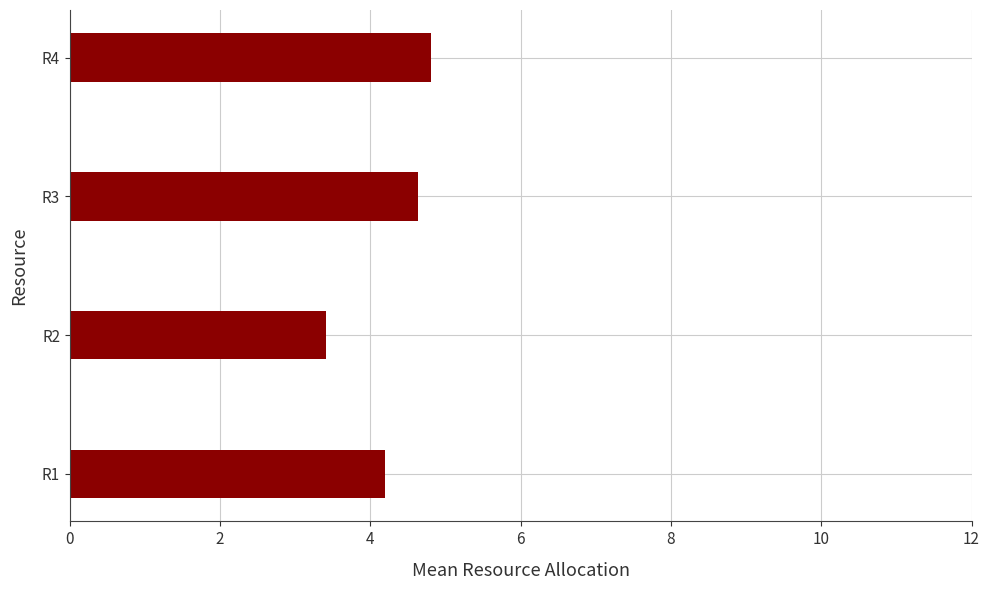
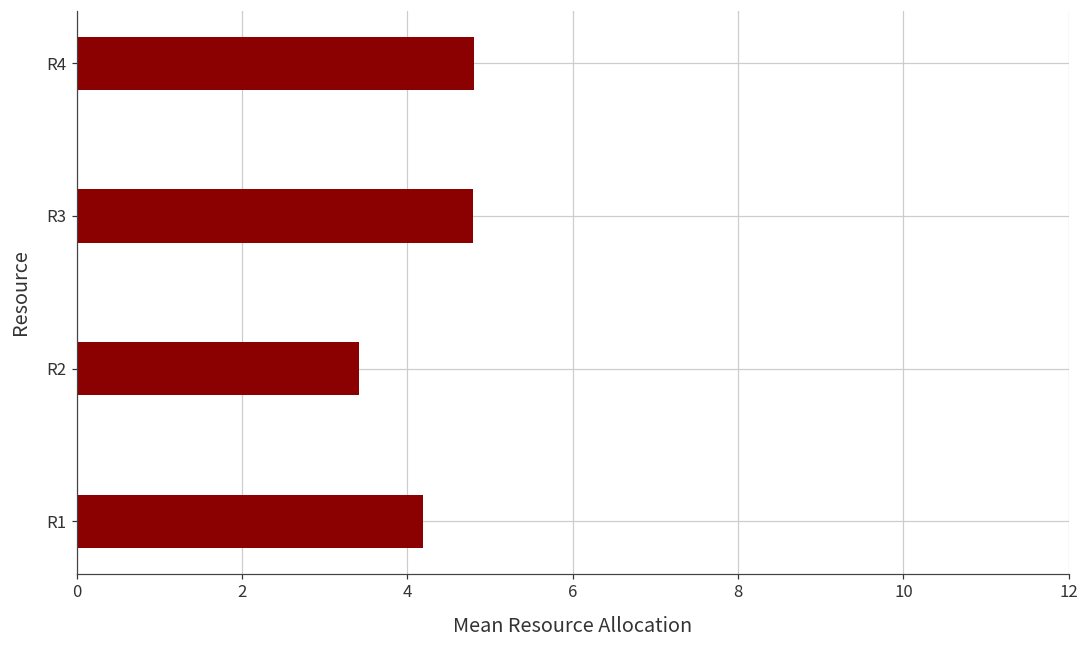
  {
    "R4": 4.8,
-   "R3": 4.6,
+   "R3": 4.8,
    "R2": 3.4,
    "R1": 4.2
  }
